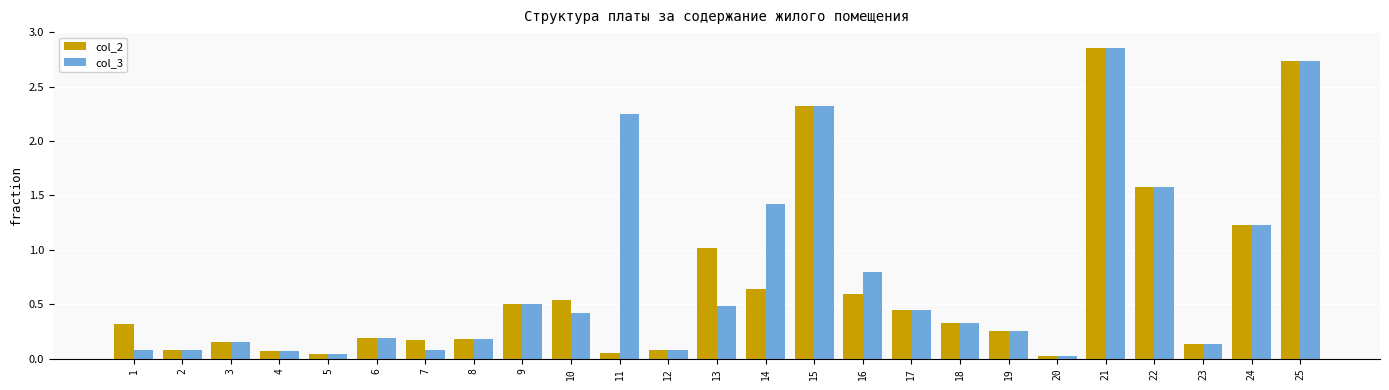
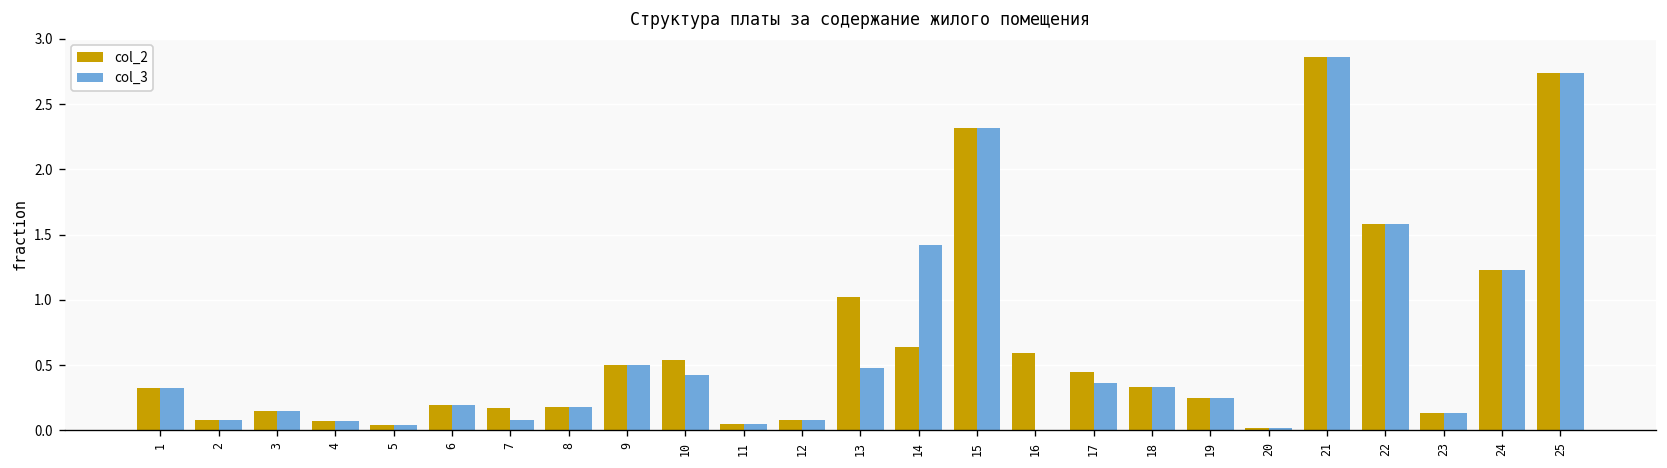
  {
    "col_2": {
      "1": 0.32,
      "2": 0.08,
      "3": 0.15,
      "4": 0.07,
      "5": 0.04,
      "6": 0.19,
      "7": 0.17,
      "8": 0.18,
      "9": 0.50,
      "10": 0.54,
      "11": 0.05,
      "12": 0.08,
      "13": 1.02,
      "14": 0.64,
      "15": 2.32,
      "16": 0.59,
      "17": 0.45,
      "18": 0.33,
      "19": 0.25,
      "21": 2.86,
      "22": 1.58,
      "23": 0.13,
      "24": 1.23,
      "25": 2.74
    },
    "col_3": {
-     "1": 0.08,
+     "1": 0.32,
      "2": 0.08,
      "3": 0.15,
      "4": 0.07,
      "5": 0.04,
      "6": 0.19,
      "7": 0.08,
      "8": 0.18,
      "9": 0.50,
      "10": 0.42,
-     "11": 2.25,
+     "11": 0.05,
      "12": 0.08,
      "13": 0.48,
      "14": 1.42,
      "15": 2.32,
-     "16": 0.8,
-     "17": 0.45,
+     "16": 0.0,
+     "17": 0.36,
      "18": 0.33,
      "19": 0.25,
      "21": 2.86,
      "22": 1.58,
      "23": 0.13,
      "24": 1.23,
      "25": 2.74
    }
  }
